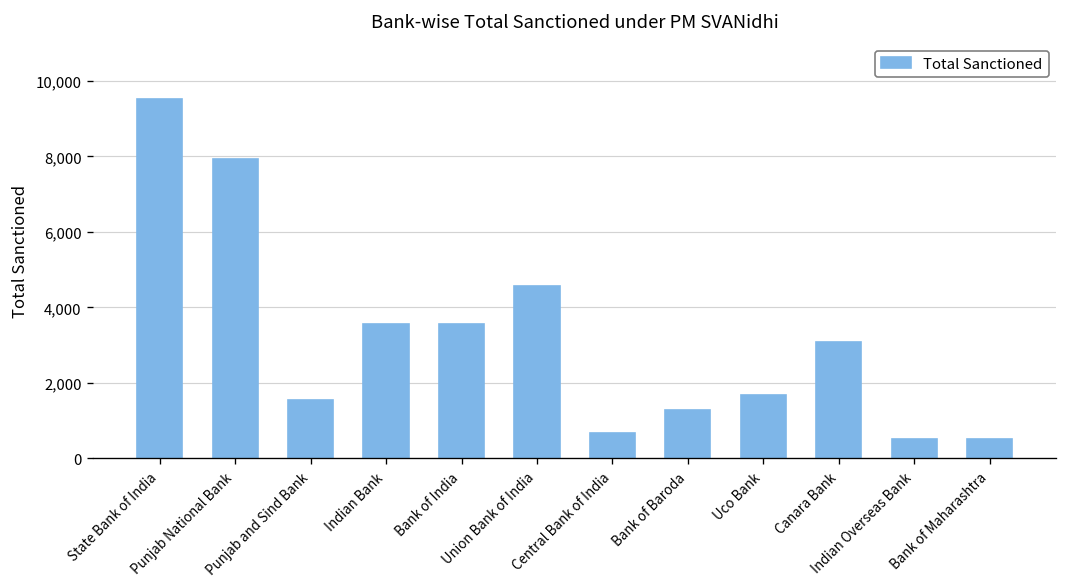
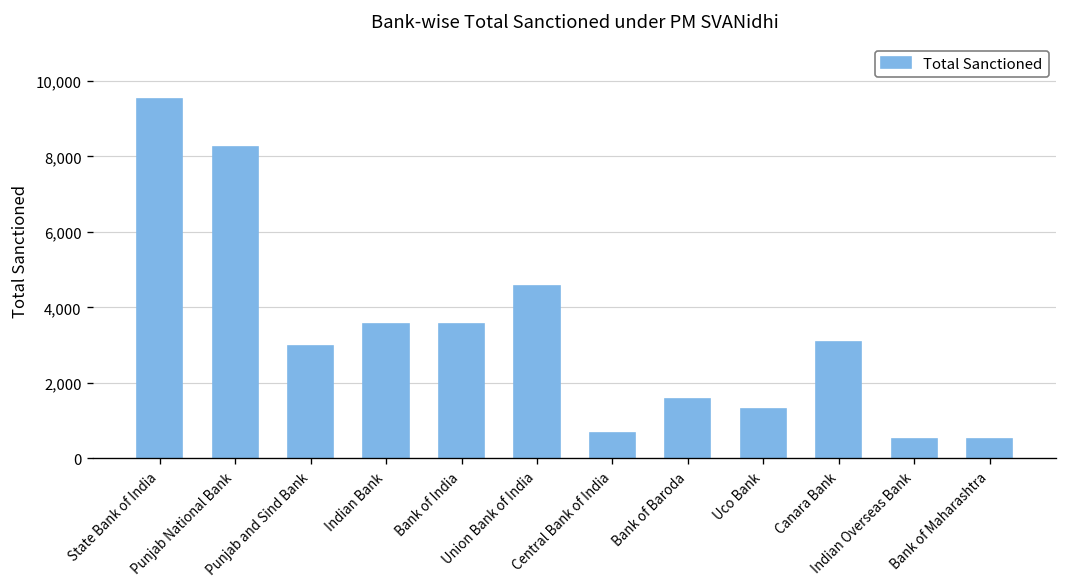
  {
    "State Bank of India": "9,500",
-   "Punjab National Bank": "7,900",
-   "Punjab and Sind Bank": "1,500",
+   "Punjab National Bank": "8,200",
+   "Punjab and Sind Bank": "3,000",
    "Indian Bank": "3,600",
    "Bank of India": "3,600",
    "Union Bank of India": "4,600",
    "Central Bank of India": "700",
-   "Bank of Baroda": "1,300",
-   "Uco Bank": "1,700",
+   "Bank of Baroda": "1,600",
+   "Uco Bank": "1,300",
    "Canara Bank": "3,100",
    "Indian Overseas Bank": "500",
    "Bank of Maharashtra": "500"
  }
